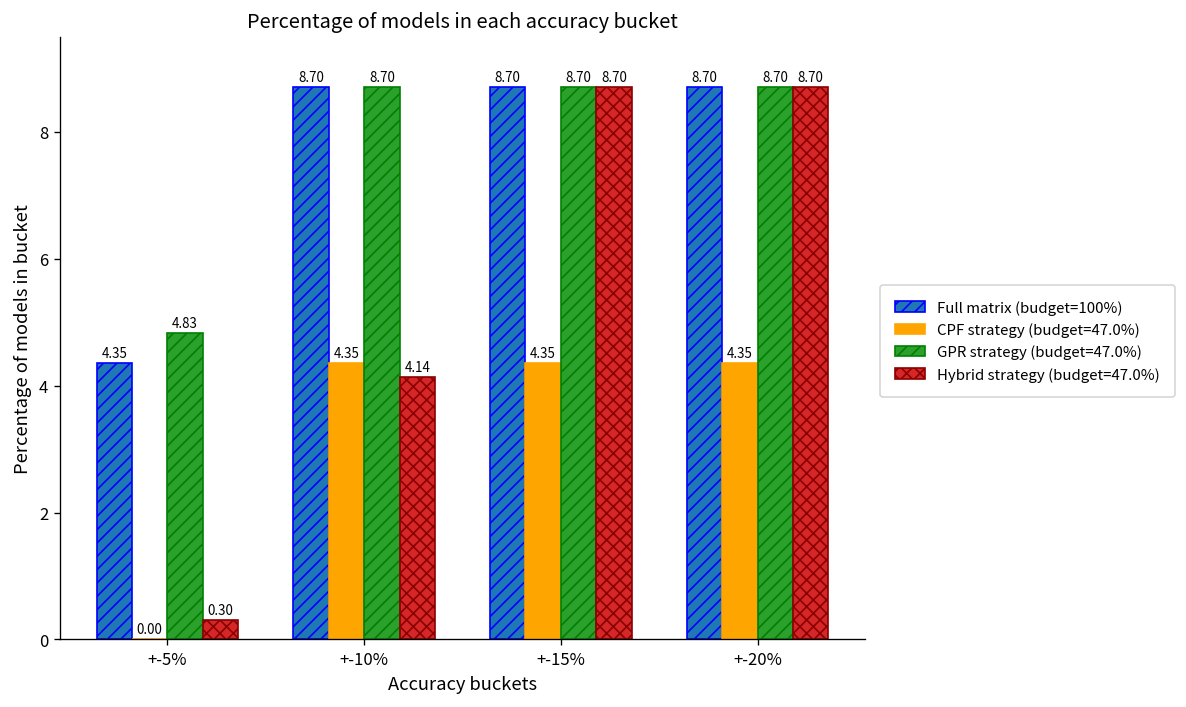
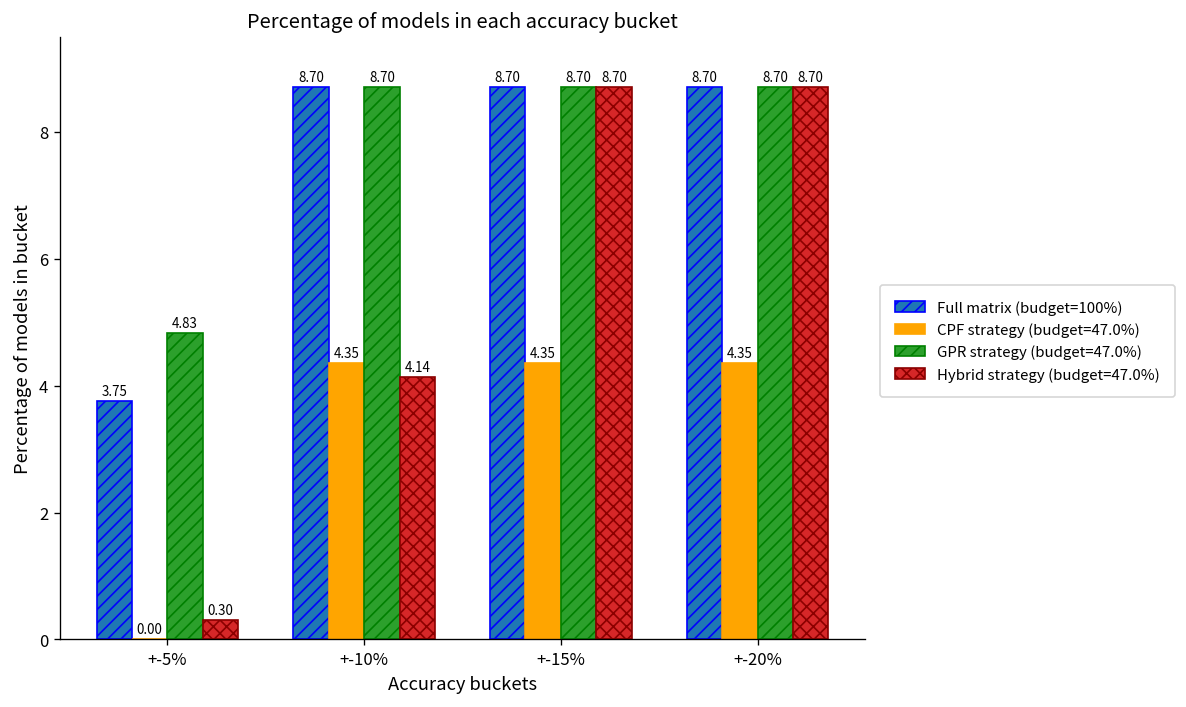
  {
    "Full matrix (budget=100%)": {
-     "+-5%": 4.35,
+     "+-5%": 3.75,
      "+-10%": 8.70,
      "+-15%": 8.70,
      "+-20%": 8.70
    },
    "CPF strategy (budget=47.0%)": {
      "+-5%": 0.00,
      "+-10%": 4.35,
      "+-15%": 4.35,
      "+-20%": 4.35
    },
    "GPR strategy (budget=47.0%)": {
      "+-5%": 4.83,
      "+-10%": 8.70,
      "+-15%": 8.70,
      "+-20%": 8.70
    },
    "Hybrid strategy (budget=47.0%)": {
      "+-5%": 0.30,
      "+-10%": 4.14,
      "+-15%": 8.70,
      "+-20%": 8.70
    }
  }
